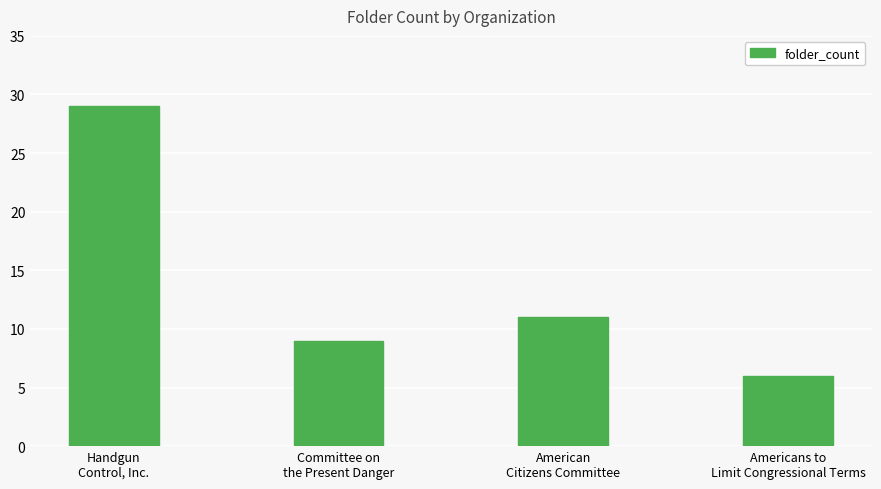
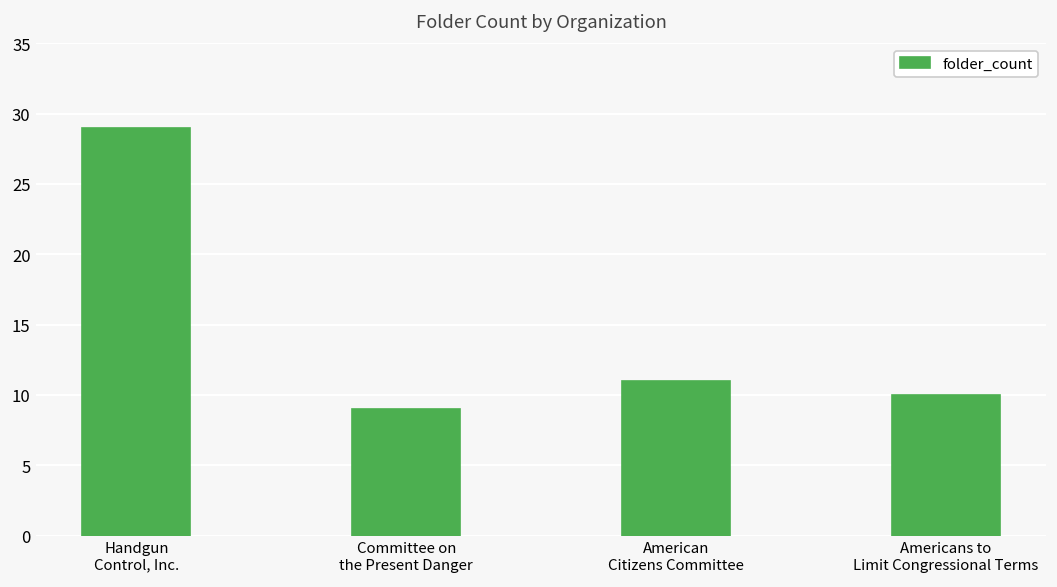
  {
    "Handgun Control, Inc.": 29,
    "Committee on the Present Danger": 9,
    "American Citizens Committee": 11,
-   "Americans to Limit Congressional Terms": 6
+   "Americans to Limit Congressional Terms": 10
  }
